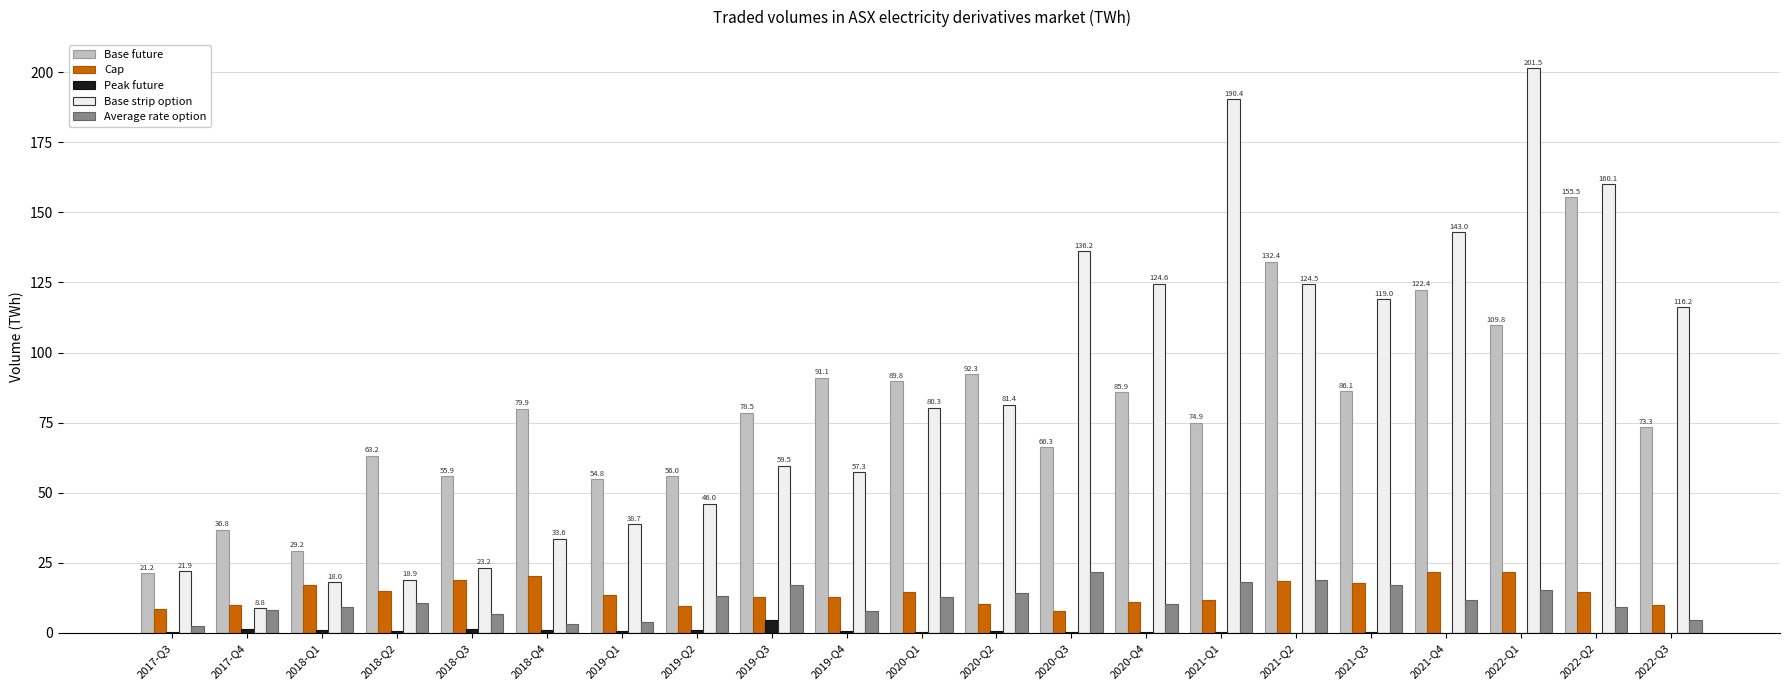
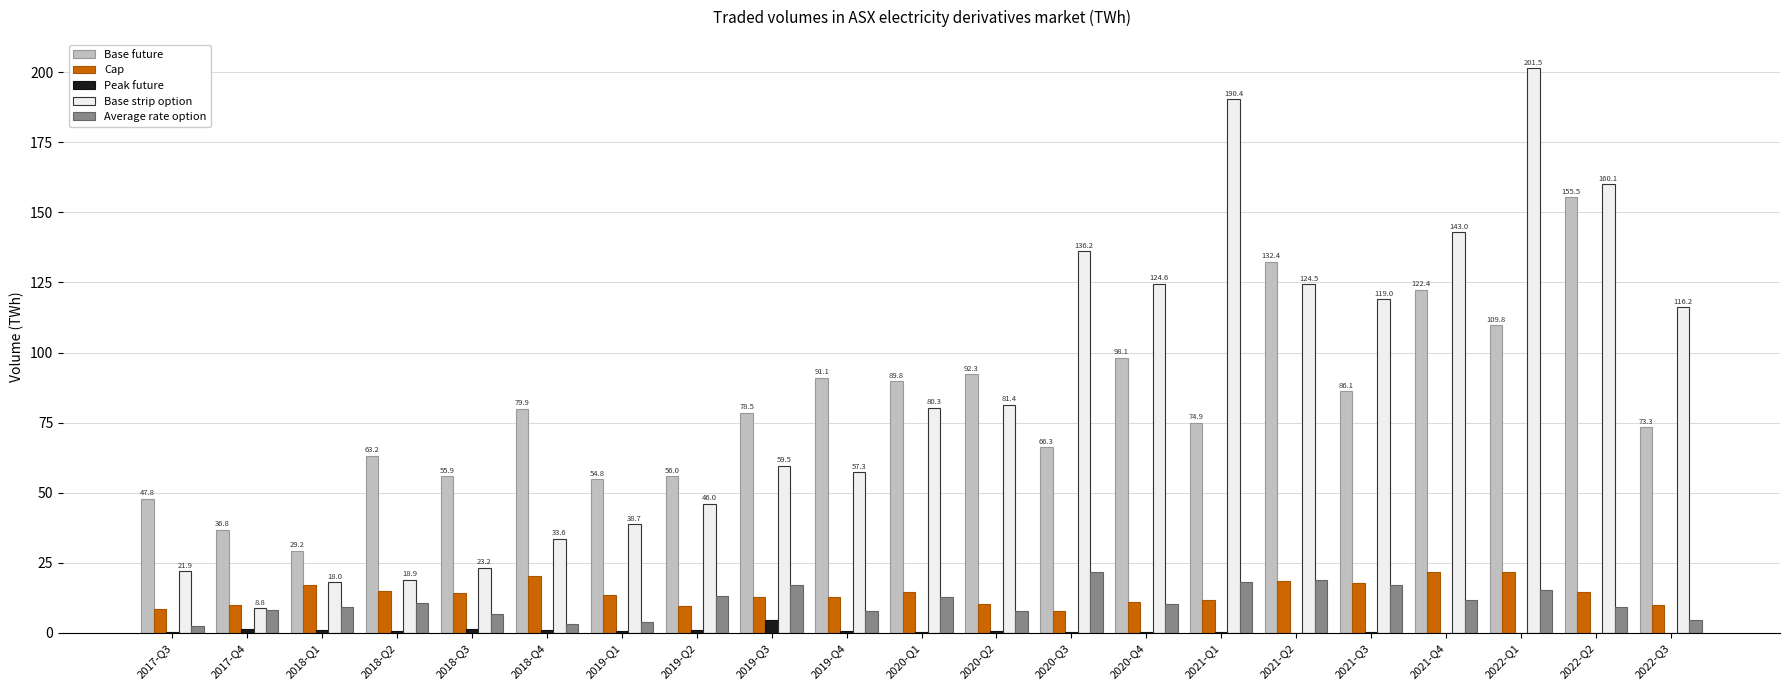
  {
    "Base future": {
-     "2017-Q3": 21.2,
+     "2017-Q3": 47.8,
      "2017-Q4": 36.8,
      "2018-Q1": 29.2,
      "2018-Q2": 63.2,
      "2018-Q3": 55.9,
      "2018-Q4": 79.9,
      "2019-Q1": 54.8,
      "2019-Q2": 56.0,
      "2019-Q3": 78.5,
      "2019-Q4": 91.1,
      "2020-Q1": 89.8,
      "2020-Q2": 92.3,
      "2020-Q3": 66.3,
-     "2020-Q4": 85.9,
+     "2020-Q4": 98.1,
      "2021-Q1": 74.9,
      "2021-Q2": 132.4,
      "2021-Q3": 86.1,
      "2021-Q4": 122.4,
      "2022-Q1": 109.8,
      "2022-Q2": 155.5,
      "2022-Q3": 73.3
    },
    "Cap": {
      "2017-Q3": 8,
      "2017-Q4": 10,
      "2018-Q1": 17,
      "2018-Q2": 15,
-     "2018-Q3": 19,
+     "2018-Q3": 14,
      "2018-Q4": 20,
      "2019-Q1": 13,
      "2019-Q2": 10,
      "2019-Q3": 13,
      "2019-Q4": 13,
      "2020-Q1": 15,
      "2020-Q2": 10,
      "2020-Q3": 8,
      "2020-Q4": 11,
      "2021-Q1": 12,
      "2021-Q2": 18,
      "2021-Q3": 18,
      "2021-Q4": 22,
      "2022-Q1": 22,
      "2022-Q2": 14,
      "2022-Q3": 10
    },
    "Peak future": {
      "2017-Q4": 1,
      "2018-Q1": 1,
      "2018-Q3": 1,
      "2018-Q4": 1,
      "2019-Q3": 4
    },
    "Base strip option": {
      "2017-Q3": 21.9,
      "2017-Q4": 8.8,
      "2018-Q1": 18.0,
      "2018-Q2": 18.9,
      "2018-Q3": 23.2,
      "2018-Q4": 33.6,
      "2019-Q1": 38.7,
      "2019-Q2": 46.0,
      "2019-Q3": 59.5,
      "2019-Q4": 57.3,
      "2020-Q1": 80.3,
      "2020-Q2": 81.4,
      "2020-Q3": 136.2,
      "2020-Q4": 124.6,
      "2021-Q1": 190.4,
      "2021-Q2": 124.5,
      "2021-Q3": 119.0,
      "2021-Q4": 143.0,
      "2022-Q1": 201.5,
      "2022-Q2": 160.1,
      "2022-Q3": 116.2
    },
    "Average rate option": {
      "2017-Q3": 3,
      "2017-Q4": 8,
      "2018-Q1": 9,
      "2018-Q2": 11,
      "2018-Q3": 7,
      "2018-Q4": 3,
      "2019-Q1": 4,
      "2019-Q2": 13,
      "2019-Q3": 17,
      "2019-Q4": 8,
      "2020-Q1": 13,
-     "2020-Q2": 14,
+     "2020-Q2": 8,
      "2020-Q3": 22,
      "2020-Q4": 10,
      "2021-Q1": 18,
      "2021-Q2": 19,
      "2021-Q3": 17,
      "2021-Q4": 12,
      "2022-Q1": 15,
      "2022-Q2": 9,
      "2022-Q3": 4
    }
  }
